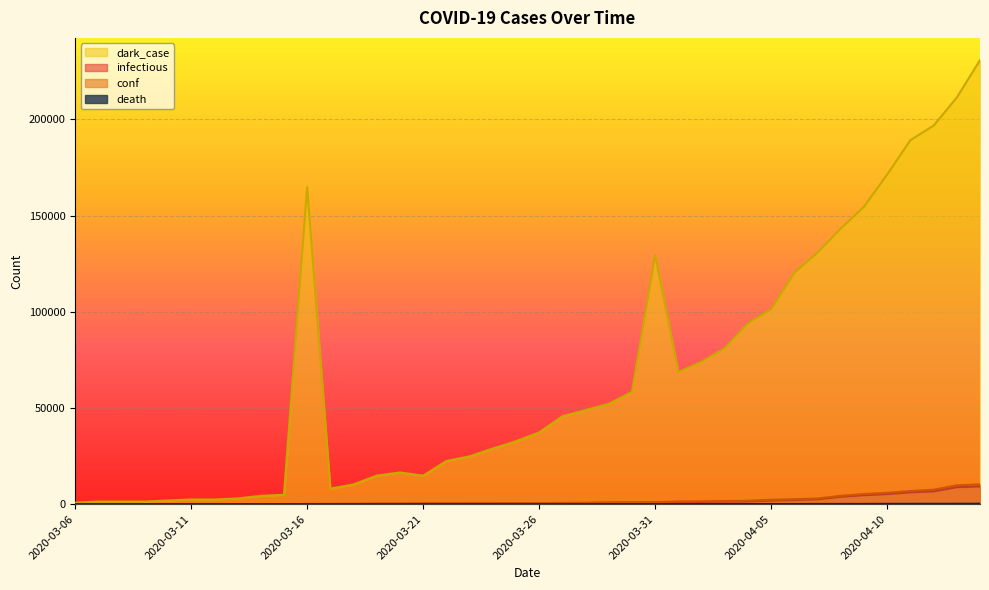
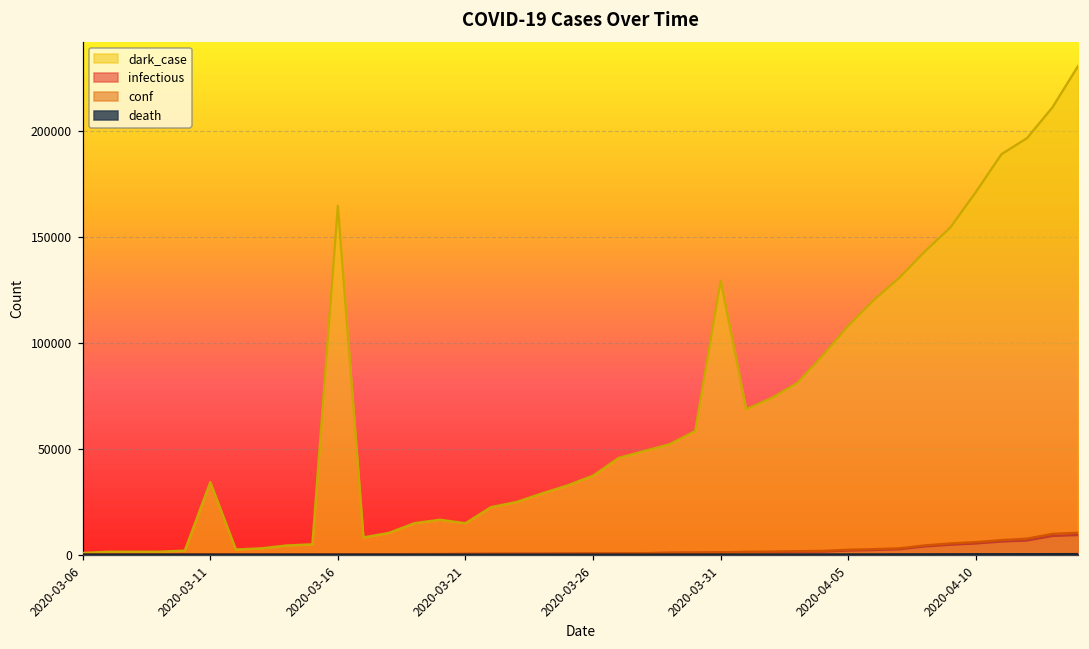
  {
    "dark_case": {
-     "2020-03-11": 2000,
+     "2020-03-11": 34000,
      "2020-03-16": 165000,
      "2020-03-21": 15000,
      "2020-03-26": 37000,
      "2020-03-31": 129000,
-     "2020-04-05": 101000,
+     "2020-04-05": 108000,
      "2020-04-10": 171000
    },
    "death": {
      "2020-04-05": 0,
      "2020-04-10": 0
    }
  }
